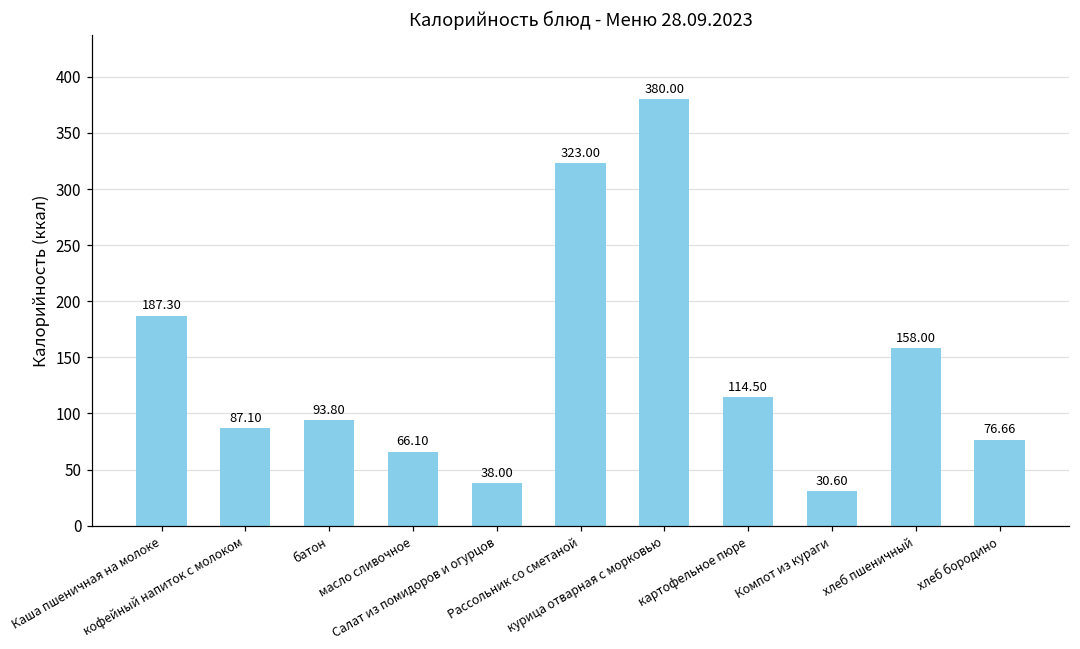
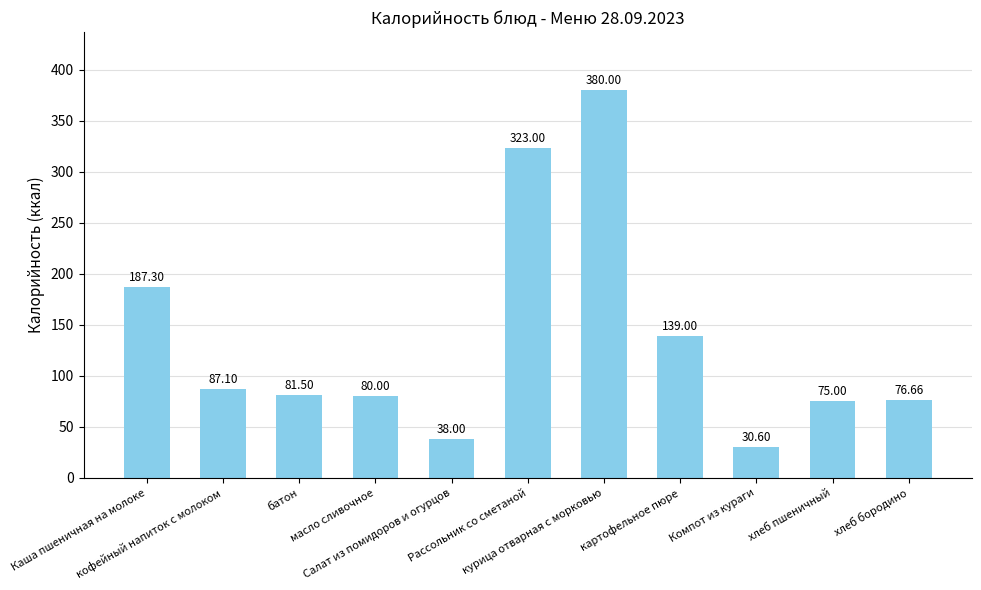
  {
    "Каша пшеничная на молоке": 187.30,
    "кофейный напиток с молоком": 87.10,
-   "батон": 93.80,
-   "масло сливочное": 66.10,
+   "батон": 81.50,
+   "масло сливочное": 80.00,
    "Салат из помидоров и огурцов": 38.00,
    "Рассольник со сметаной": 323.00,
    "курица отварная с морковью": 380.00,
-   "картофельное пюре": 114.50,
+   "картофельное пюре": 139.00,
    "Компот из кураги": 30.60,
-   "хлеб пшеничный": 158.00,
+   "хлеб пшеничный": 75.00,
    "хлеб бородино": 76.66
  }
